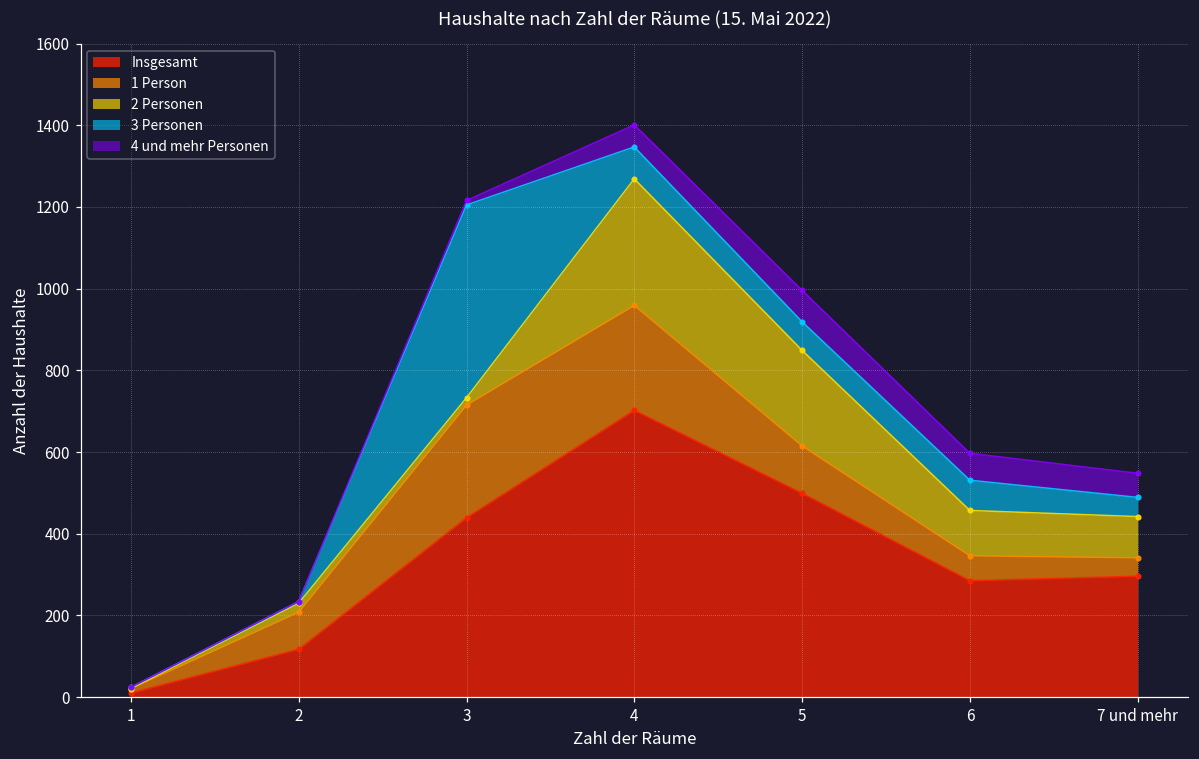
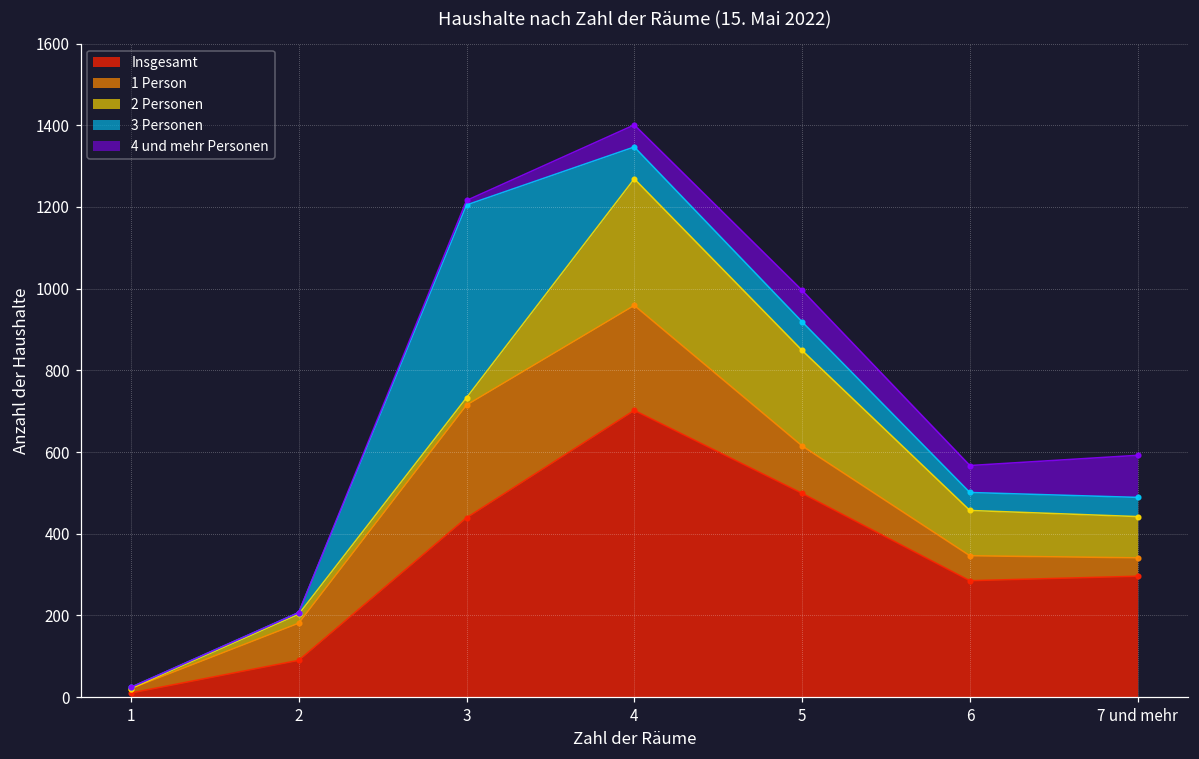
  {
    "Insgesamt": {
      "1": 10,
-     "2": 120,
+     "2": 90,
      "3": 440,
      "4": 700,
      "5": 500,
      "6": 290,
      "7 und mehr": 300
    },
    "1 Person": {
      "2": 90,
      "3": 280,
      "4": 260,
      "5": 120,
      "6": 60,
      "7 und mehr": 50
    },
    "2 Personen": {
      "3": 20,
      "4": 310,
      "5": 230,
      "6": 110,
      "7 und mehr": 100
    },
    "3 Personen": {
      "3": 470,
      "4": 80,
      "5": 70,
-     "6": 70,
+     "6": 40,
      "7 und mehr": 50
    },
    "4 und mehr Personen": {
      "3": 10,
      "4": 50,
      "5": 80,
      "6": 70,
-     "7 und mehr": 60
+     "7 und mehr": 100
    }
  }
